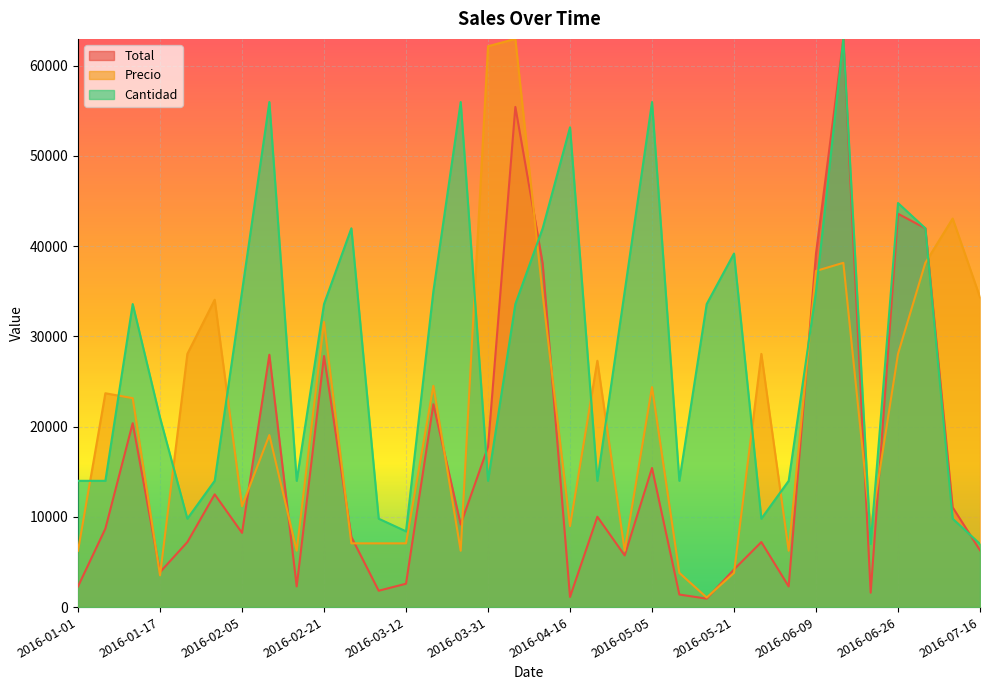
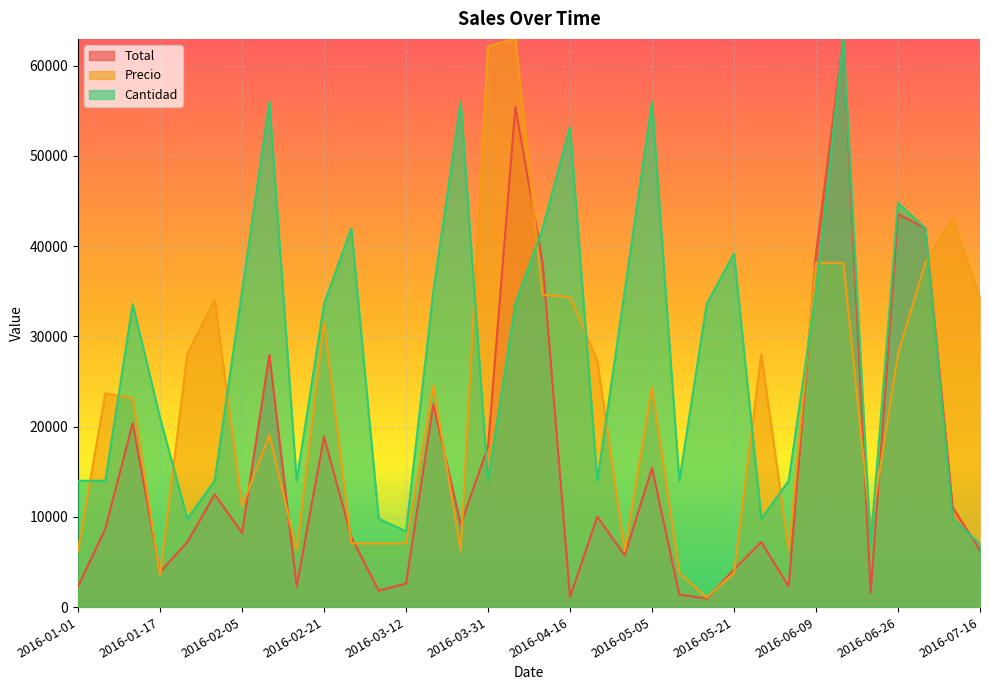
  {
    "Total": {
      "2016-01-01": 2000,
      "2016-01-17": 4000,
      "2016-02-05": 8000,
-     "2016-02-21": 28000,
+     "2016-02-21": 19000,
      "2016-03-12": 3000,
      "2016-03-31": 18000,
      "2016-04-16": 1000,
      "2016-05-05": 15000,
      "2016-05-21": 4000,
      "2016-06-09": 39000,
      "2016-06-26": 44000,
      "2016-07-16": 6000
    },
    "Precio": {
      "2016-01-01": 6000,
      "2016-01-17": 4000,
      "2016-02-05": 11000,
      "2016-02-21": 32000,
      "2016-03-12": 7000,
      "2016-03-31": 62000,
-     "2016-04-16": 9000,
+     "2016-04-16": 34000,
      "2016-05-05": 24000,
      "2016-05-21": 4000,
-     "2016-06-09": 37000,
+     "2016-06-09": 38000,
      "2016-06-26": 28000,
      "2016-07-16": 34000
    },
    "Cantidad": {
      "2016-01-01": 14000,
      "2016-01-17": 21000,
      "2016-02-05": 35000,
      "2016-02-21": 34000,
      "2016-03-12": 8000,
      "2016-03-31": 14000,
      "2016-04-16": 53000,
      "2016-05-05": 56000,
      "2016-05-21": 39000,
      "2016-06-09": 35000,
      "2016-06-26": 45000,
      "2016-07-16": 7000
    }
  }
